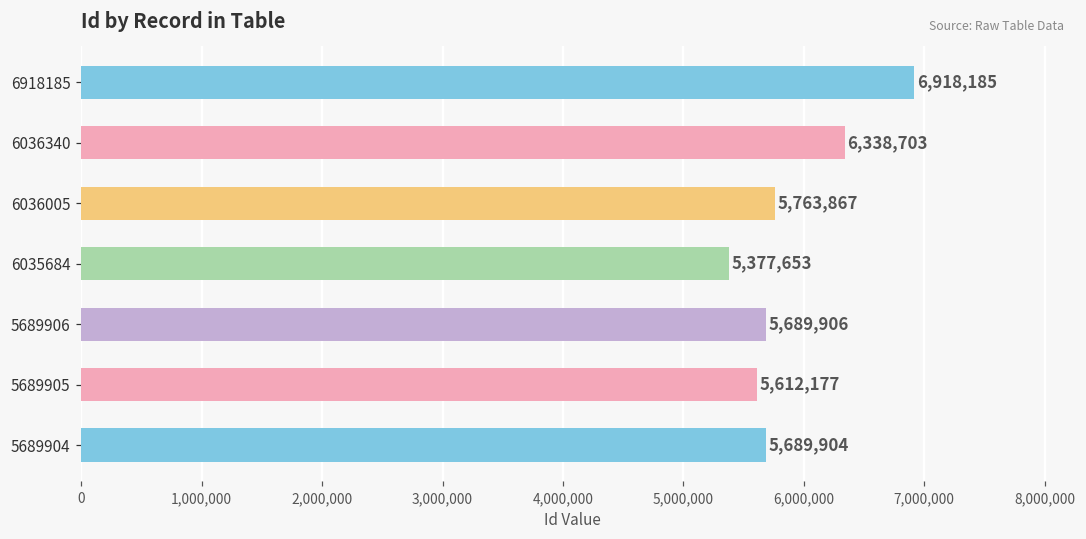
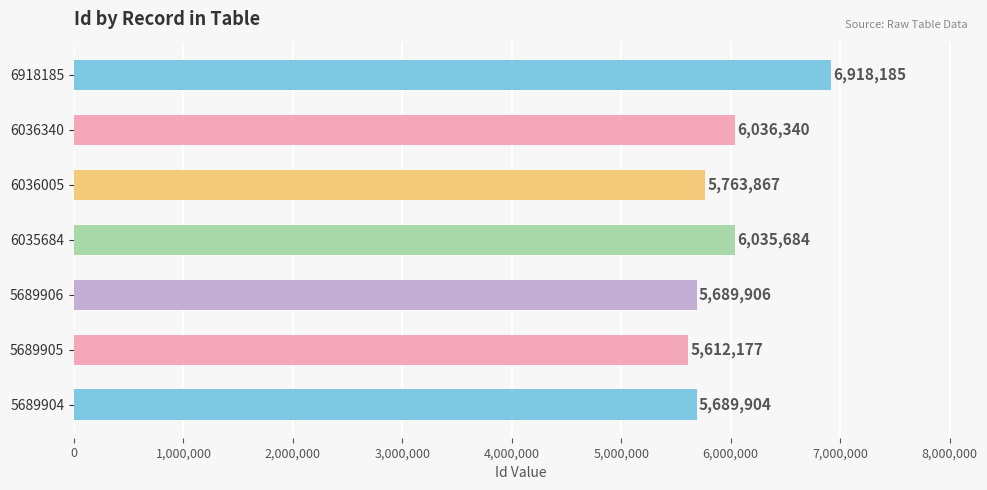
  {
    "6918185": "6,918,185",
-   "6036340": "6,338,703",
+   "6036340": "6,036,340",
    "6036005": "5,763,867",
-   "6035684": "5,377,653",
+   "6035684": "6,035,684",
    "5689906": "5,689,906",
    "5689905": "5,612,177",
    "5689904": "5,689,904"
  }
